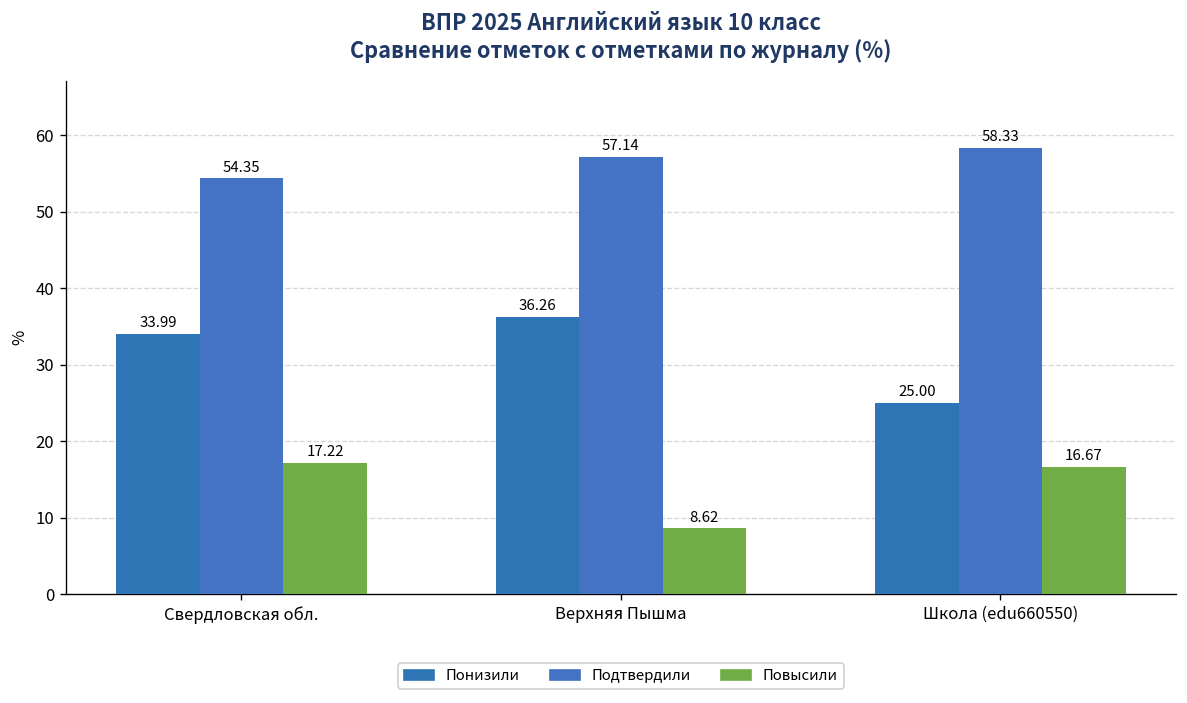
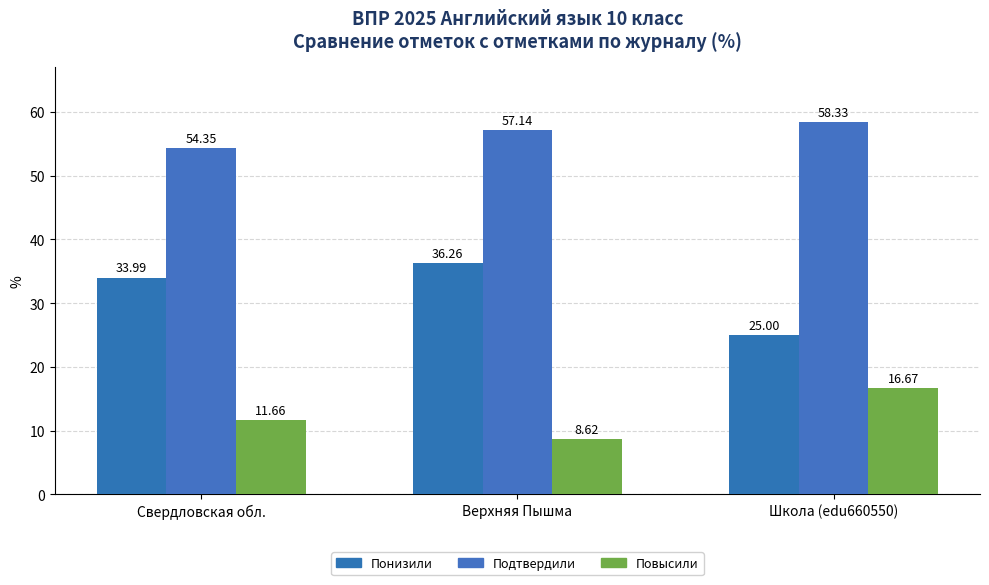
  {
    "Повысили": {
-     "Свердловская обл.": 17.22,
+     "Свердловская обл.": 11.66,
      "Верхняя Пышма": 8.62,
      "Школа (edu660550)": 16.67
    }
  }
